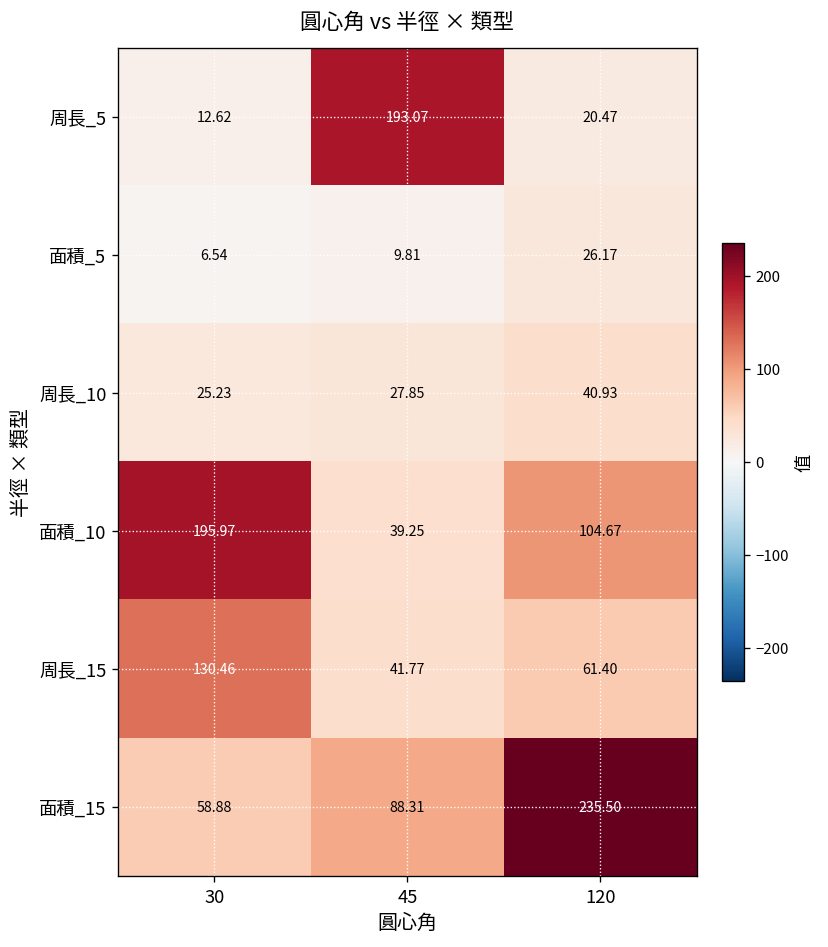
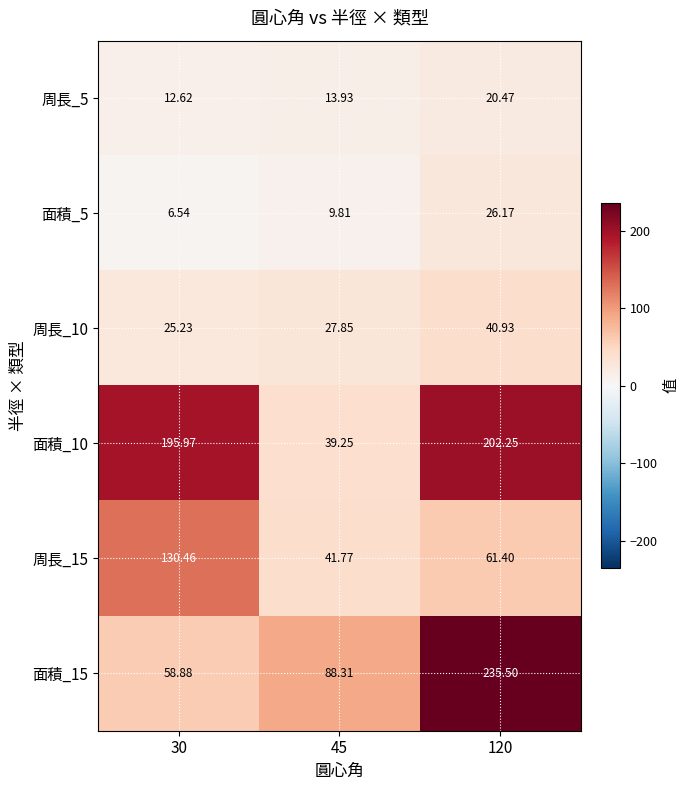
  {
    "周長_5": {
      "30": 12.62,
-     "45": 193.07,
+     "45": 13.93,
      "120": 20.47
    },
    "面積_5": {
      "30": 6.54,
      "45": 9.81,
      "120": 26.17
    },
    "周長_10": {
      "30": 25.23,
      "45": 27.85,
      "120": 40.93
    },
    "面積_10": {
      "30": 195.97,
      "45": 39.25,
-     "120": 104.67
+     "120": 202.25
    },
    "周長_15": {
      "30": 130.46,
      "45": 41.77,
      "120": 61.40
    },
    "面積_15": {
      "30": 58.88,
      "45": 88.31,
      "120": 235.50
    }
  }
